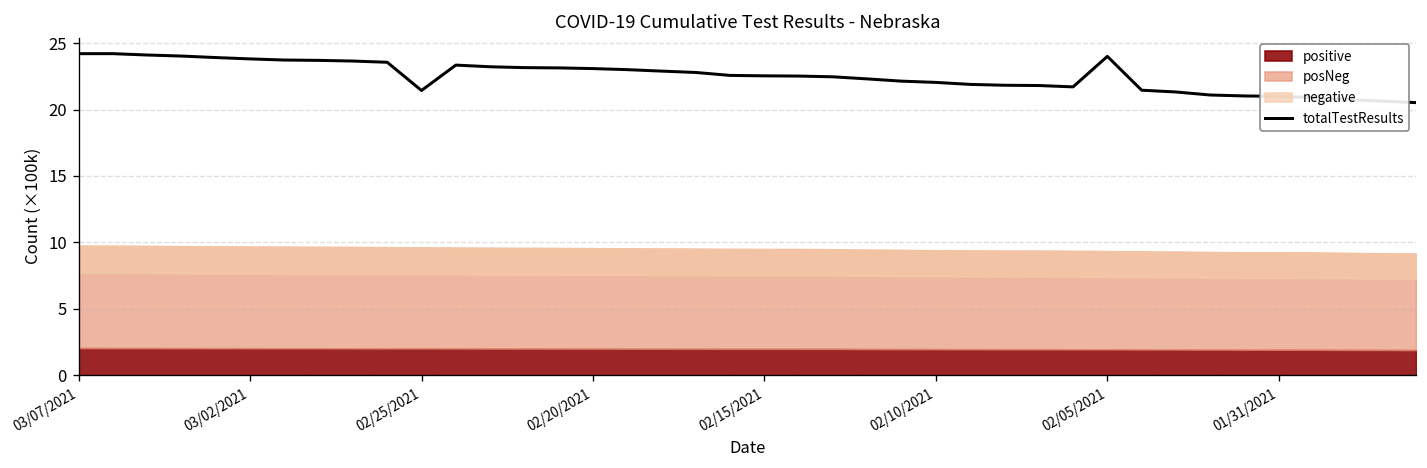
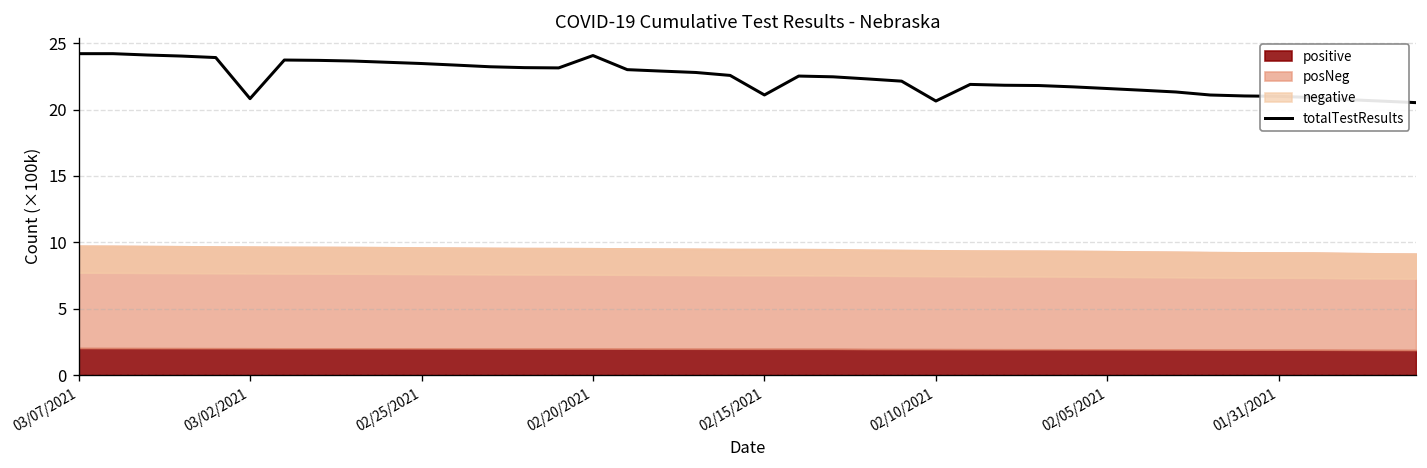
  {
    "totalTestResults": {
      "03/07/2021": 24.2,
-     "03/02/2021": 23.8,
-     "02/25/2021": 21.4,
-     "02/20/2021": 23.1,
-     "02/15/2021": 22.5,
-     "02/10/2021": 22.1,
-     "02/05/2021": 24.0
+     "03/02/2021": 20.8,
+     "02/25/2021": 23.5,
+     "02/20/2021": 24.1,
+     "02/15/2021": 21.1,
+     "02/10/2021": 20.6,
+     "02/05/2021": 21.6
    },
    "positive": {
      "03/07/2021": 2.0,
      "03/02/2021": 2.0,
      "02/25/2021": 2.0,
      "02/20/2021": 2.0,
      "02/15/2021": 2.0,
      "02/10/2021": 1.9,
      "02/05/2021": 1.9,
      "01/31/2021": 1.9
    },
    "negative": {
      "03/07/2021": 7.7,
      "03/02/2021": 7.7,
      "02/25/2021": 7.6,
      "02/20/2021": 7.6,
      "02/15/2021": 7.5,
      "02/10/2021": 7.4,
      "02/05/2021": 7.4,
      "01/31/2021": 7.3
    }
  }
